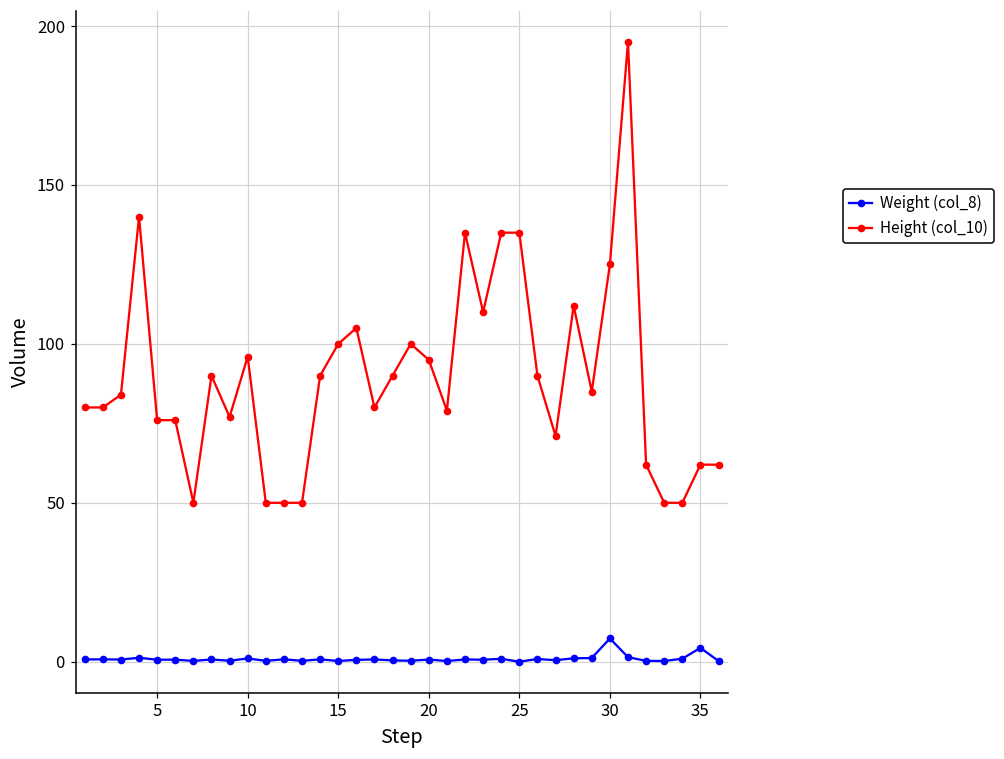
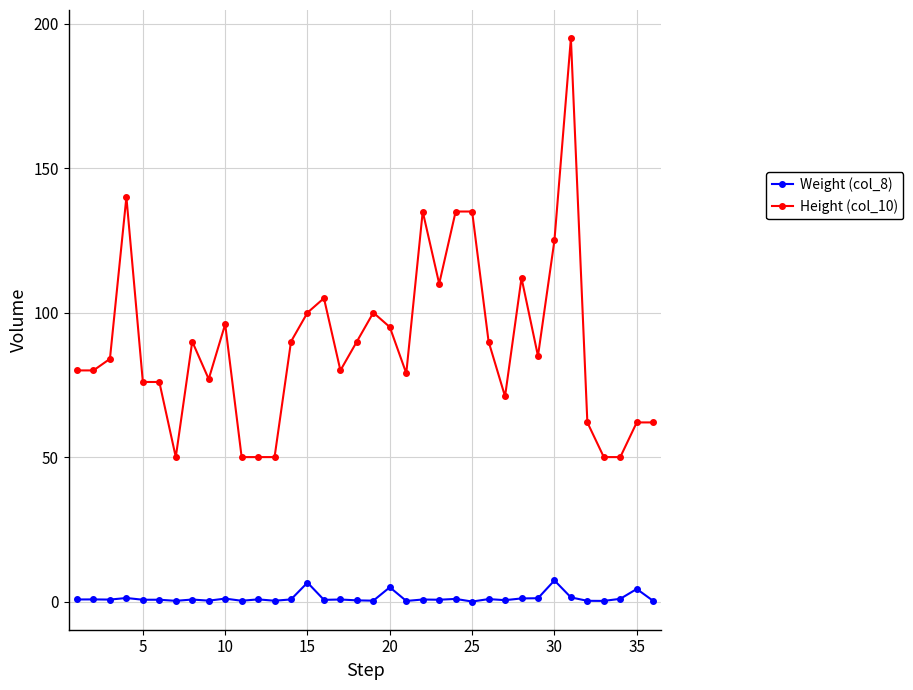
  {
    "Weight (col_8)": {
      "5": 1,
      "10": 1,
-     "15": 0,
-     "20": 1,
+     "15": 7,
+     "20": 5,
      "25": 0,
      "30": 7,
      "35": 4
    },
    "Height (col_10)": {
      "5": 76,
      "10": 96,
      "15": 100,
      "20": 95,
      "25": 135,
      "30": 125,
      "35": 62
    }
  }
